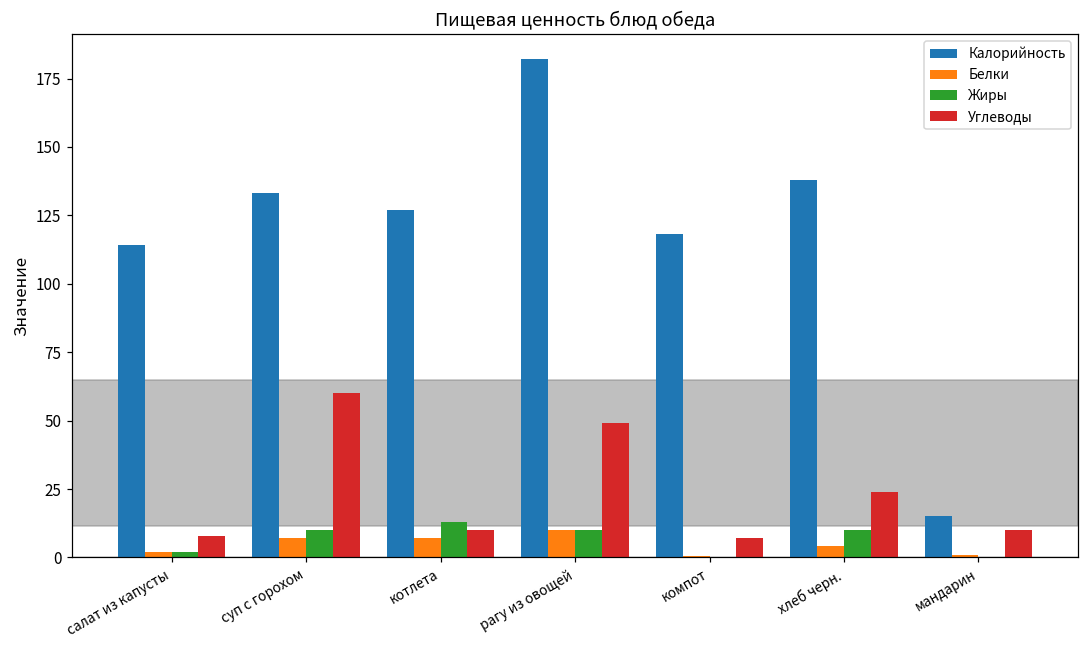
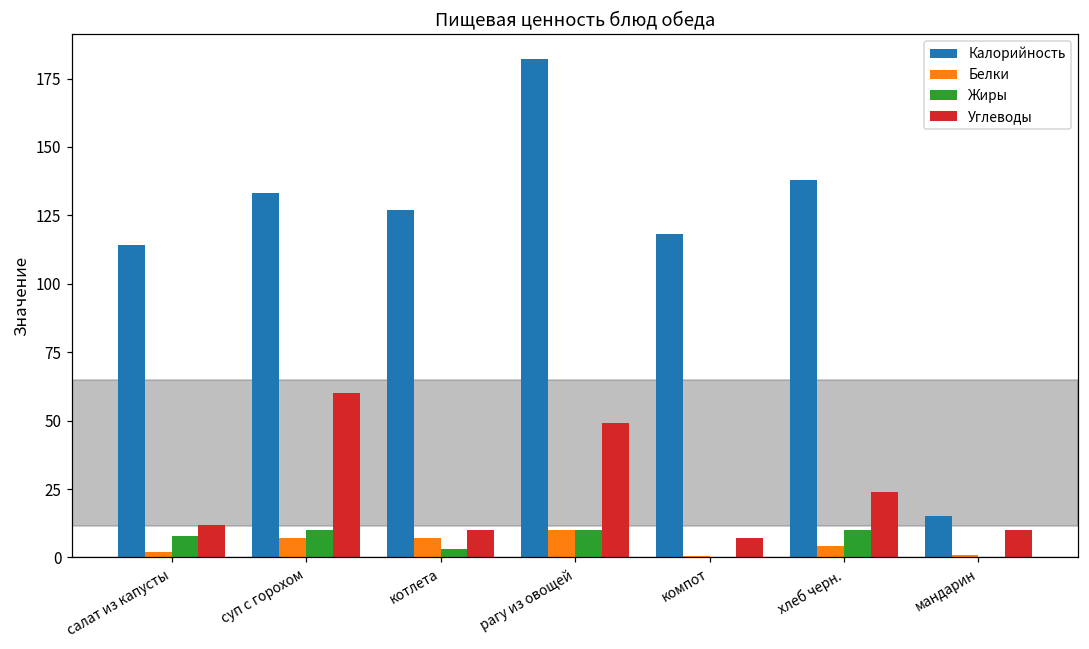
  {
    "Калорийность": {
      "салат из капусты": 114,
      "суп с горохом": 133,
      "котлета": 127,
      "рагу из овощей": 182,
      "компот": 118,
      "хлеб черн.": 138,
      "мандарин": 15
    },
    "Белки": {
      "салат из капусты": 2,
      "суп с горохом": 7,
      "котлета": 7,
      "рагу из овощей": 10,
      "хлеб черн.": 4
    },
    "Жиры": {
-     "салат из капусты": 2,
+     "салат из капусты": 8,
      "суп с горохом": 10,
-     "котлета": 13,
+     "котлета": 3,
      "рагу из овощей": 10,
      "компот": 0,
      "хлеб черн.": 10,
      "мандарин": 0
    },
    "Углеводы": {
-     "салат из капусты": 8,
+     "салат из капусты": 12,
      "суп с горохом": 60,
      "котлета": 10,
      "рагу из овощей": 49,
      "компот": 7,
      "хлеб черн.": 24,
      "мандарин": 10
    }
  }
